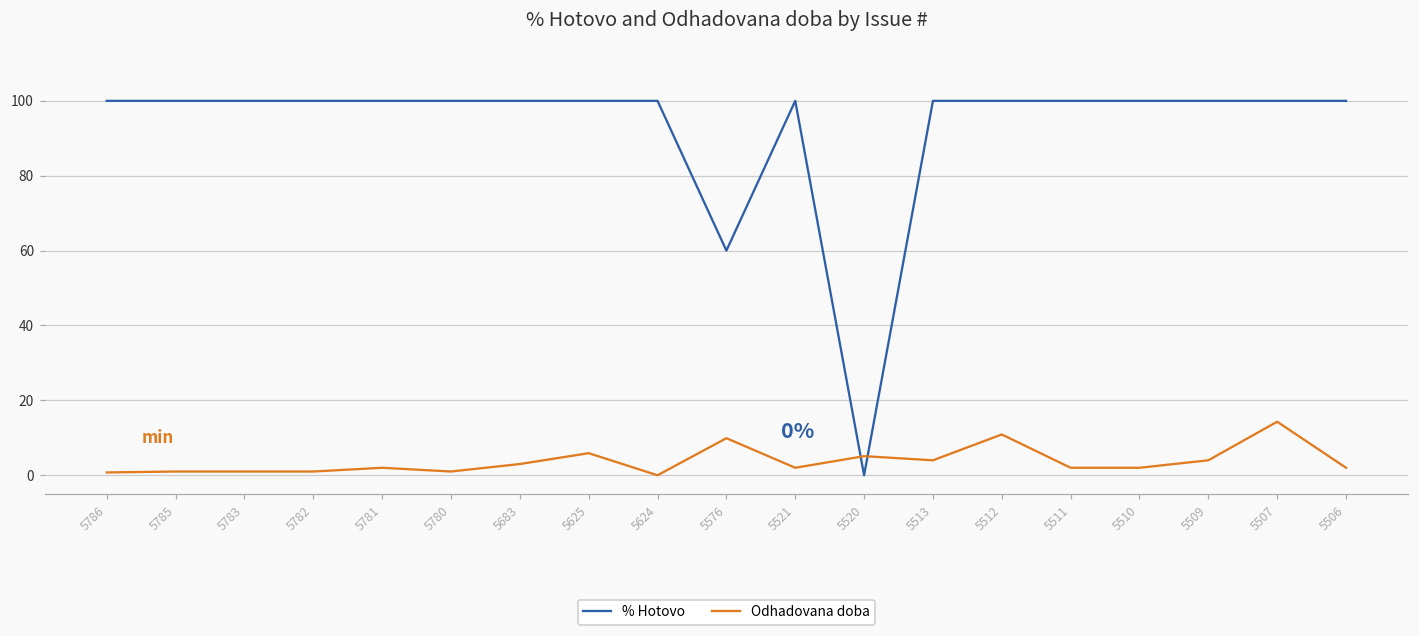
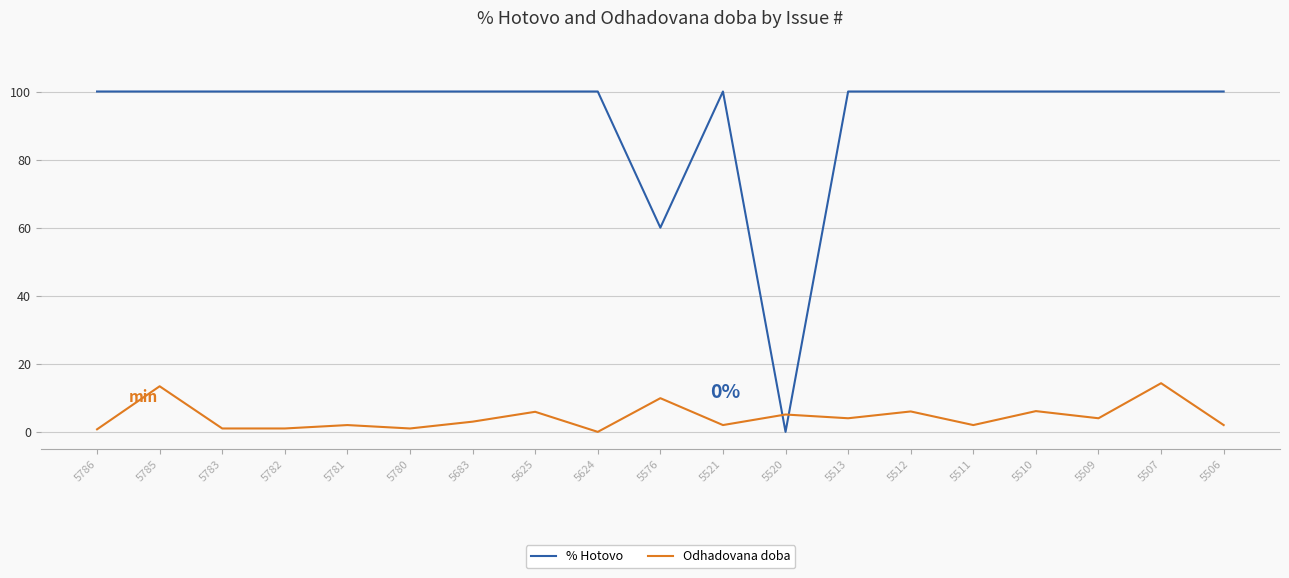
  {
    "% Hotovo": {
      "5786": 100,
      "5785": 100,
      "5783": 100,
      "5782": 100,
      "5781": 100,
      "5780": 100,
      "5683": 100,
      "5625": 100,
      "5624": 100,
      "5576": 60,
      "5521": 100,
      "5520": 0,
      "5513": 100,
      "5512": 100,
      "5511": 100,
      "5510": 100,
      "5509": 100,
      "5507": 100,
      "5506": 100
    },
    "Odhadovana doba": {
      "5786": 1,
-     "5785": 1,
+     "5785": 13,
      "5783": 1,
      "5782": 1,
      "5781": 2,
      "5780": 1,
      "5683": 3,
      "5625": 6,
      "5624": 0,
      "5576": 10,
      "5520": 5,
      "5513": 4,
-     "5512": 11,
+     "5512": 6,
      "5511": 2,
-     "5510": 2,
+     "5510": 6,
      "5509": 4,
      "5507": 14,
      "5506": 2
    }
  }
